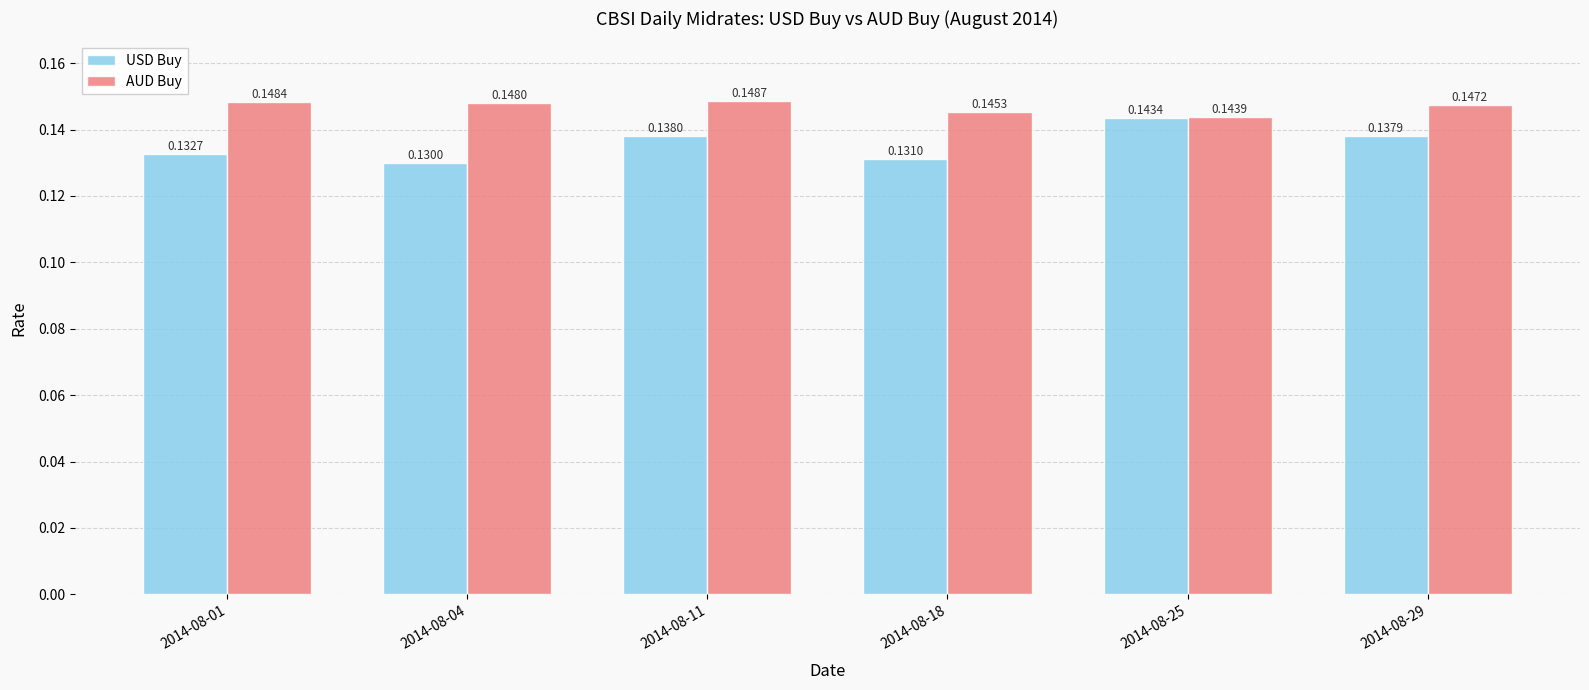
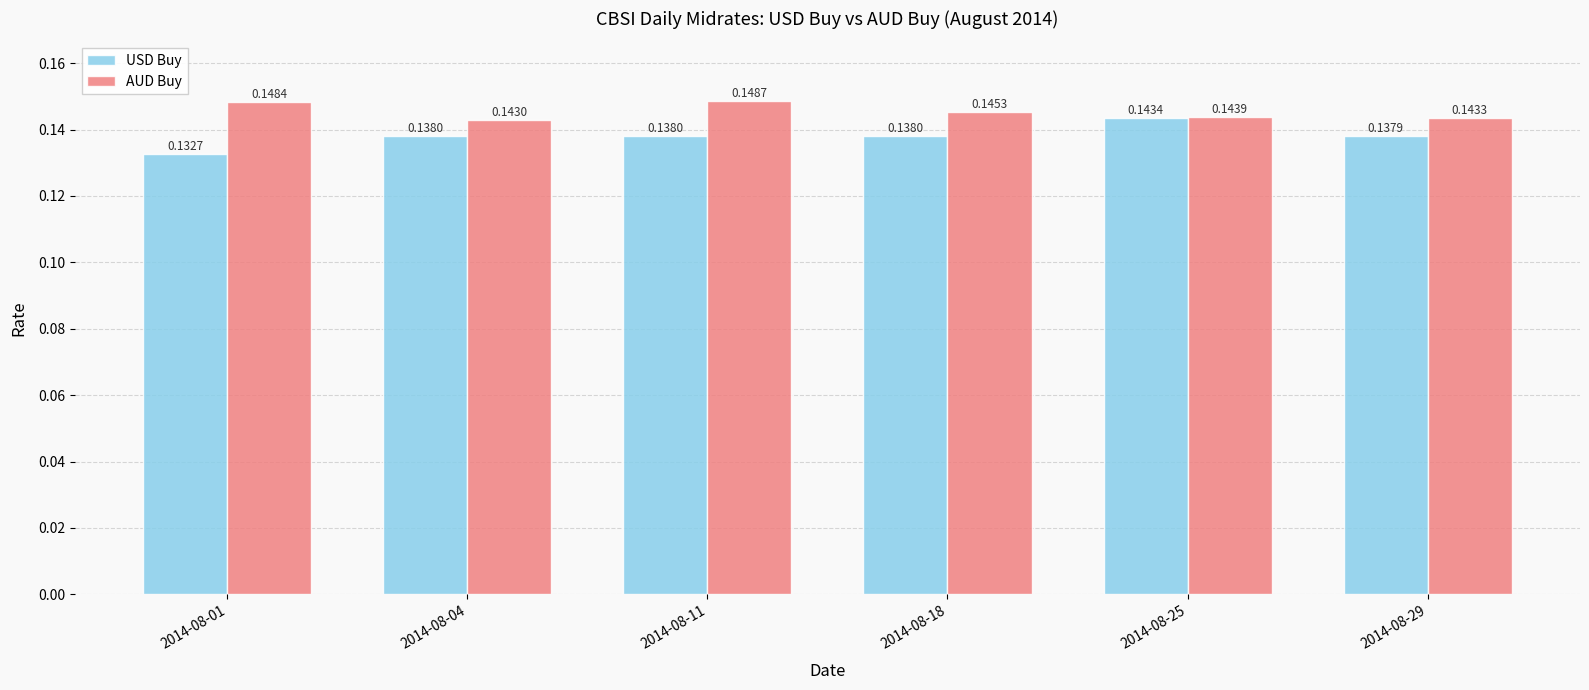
  {
    "USD Buy": {
      "2014-08-01": 0.1327,
-     "2014-08-04": 0.1300,
+     "2014-08-04": 0.1380,
      "2014-08-11": 0.1380,
-     "2014-08-18": 0.1310,
+     "2014-08-18": 0.1380,
      "2014-08-25": 0.1434,
      "2014-08-29": 0.1379
    },
    "AUD Buy": {
      "2014-08-01": 0.1484,
-     "2014-08-04": 0.1480,
+     "2014-08-04": 0.1430,
      "2014-08-11": 0.1487,
      "2014-08-18": 0.1453,
      "2014-08-25": 0.1439,
-     "2014-08-29": 0.1472
+     "2014-08-29": 0.1433
    }
  }
